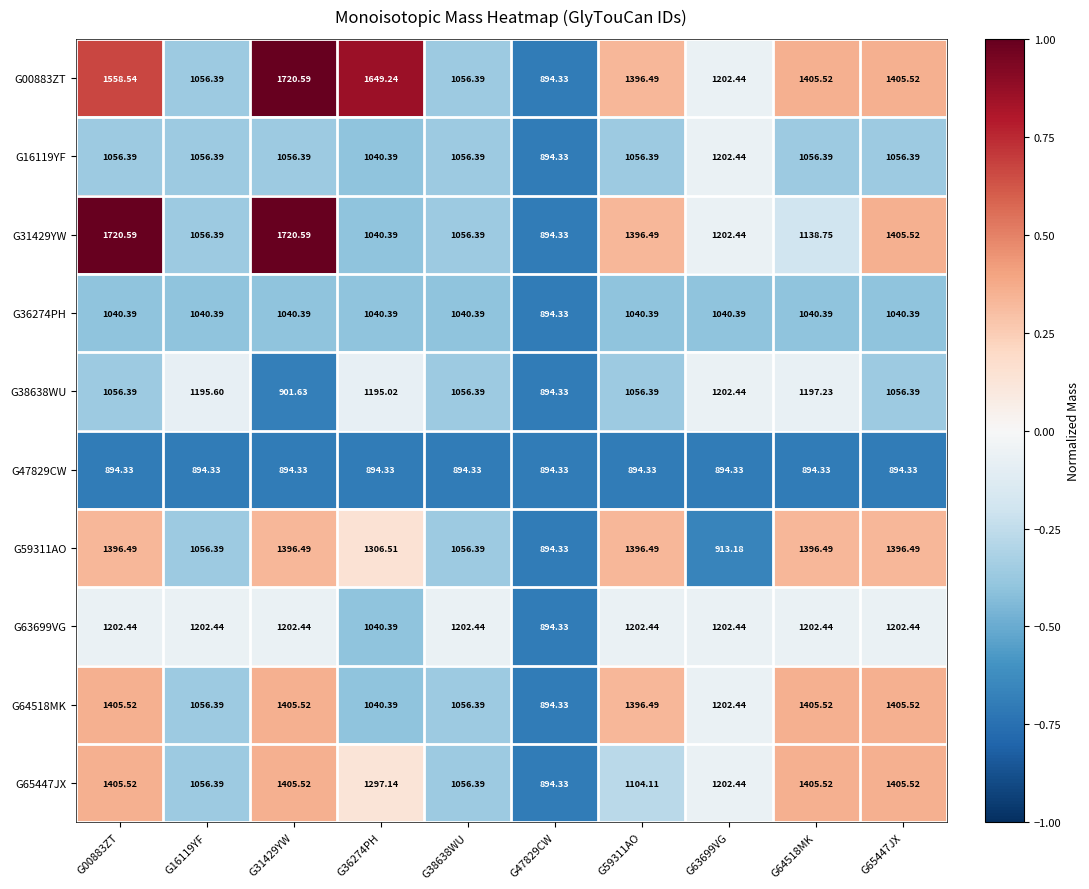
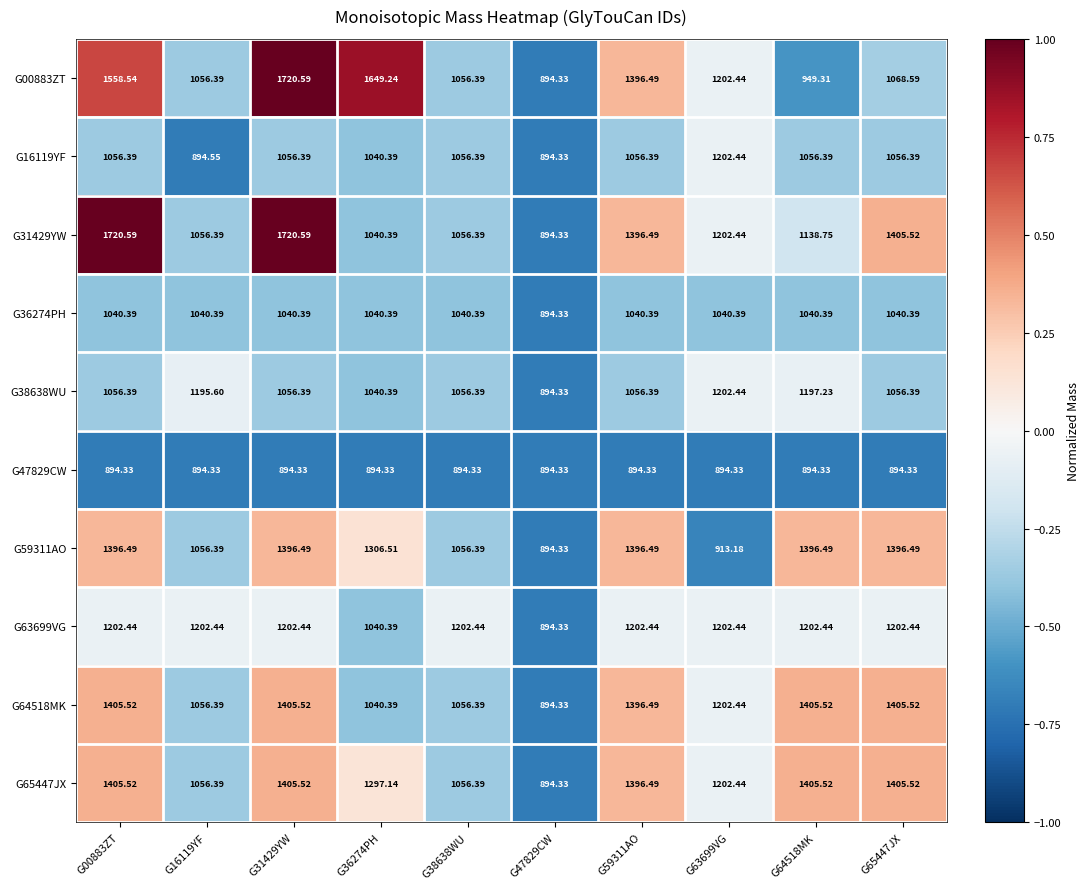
  {
    "G00883ZT": {
      "G00883ZT": 1558.54,
      "G16119YF": 1056.39,
      "G31429YW": 1720.59,
      "G36274PH": 1649.24,
      "G38638WU": 1056.39,
      "G47829CW": 894.33,
      "G59311AO": 1396.49,
      "G63699VG": 1202.44,
-     "G64518MK": 1405.52,
-     "G65447JX": 1405.52
+     "G64518MK": 949.31,
+     "G65447JX": 1068.59
    },
    "G16119YF": {
      "G00883ZT": 1056.39,
-     "G16119YF": 1056.39,
+     "G16119YF": 894.55,
      "G31429YW": 1056.39,
      "G36274PH": 1040.39,
      "G38638WU": 1056.39,
      "G47829CW": 894.33,
      "G59311AO": 1056.39,
      "G63699VG": 1202.44,
      "G64518MK": 1056.39,
      "G65447JX": 1056.39
    },
    "G31429YW": {
      "G00883ZT": 1720.59,
      "G16119YF": 1056.39,
      "G31429YW": 1720.59,
      "G36274PH": 1040.39,
      "G38638WU": 1056.39,
      "G47829CW": 894.33,
      "G59311AO": 1396.49,
      "G63699VG": 1202.44,
      "G64518MK": 1138.75,
      "G65447JX": 1405.52
    },
    "G36274PH": {
      "G00883ZT": 1040.39,
      "G16119YF": 1040.39,
      "G31429YW": 1040.39,
      "G36274PH": 1040.39,
      "G38638WU": 1040.39,
      "G47829CW": 894.33,
      "G59311AO": 1040.39,
      "G63699VG": 1040.39,
      "G64518MK": 1040.39,
      "G65447JX": 1040.39
    },
    "G38638WU": {
      "G00883ZT": 1056.39,
      "G16119YF": 1195.60,
-     "G31429YW": 901.63,
-     "G36274PH": 1195.02,
+     "G31429YW": 1056.39,
+     "G36274PH": 1040.39,
      "G38638WU": 1056.39,
      "G47829CW": 894.33,
      "G59311AO": 1056.39,
      "G63699VG": 1202.44,
      "G64518MK": 1197.23,
      "G65447JX": 1056.39
    },
    "G47829CW": {
      "G00883ZT": 894.33,
      "G16119YF": 894.33,
      "G31429YW": 894.33,
      "G36274PH": 894.33,
      "G38638WU": 894.33,
      "G47829CW": 894.33,
      "G59311AO": 894.33,
      "G63699VG": 894.33,
      "G64518MK": 894.33,
      "G65447JX": 894.33
    },
    "G59311AO": {
      "G00883ZT": 1396.49,
      "G16119YF": 1056.39,
      "G31429YW": 1396.49,
      "G36274PH": 1306.51,
      "G38638WU": 1056.39,
      "G47829CW": 894.33,
      "G59311AO": 1396.49,
      "G63699VG": 913.18,
      "G64518MK": 1396.49,
      "G65447JX": 1396.49
    },
    "G63699VG": {
      "G00883ZT": 1202.44,
      "G16119YF": 1202.44,
      "G31429YW": 1202.44,
      "G36274PH": 1040.39,
      "G38638WU": 1202.44,
      "G47829CW": 894.33,
      "G59311AO": 1202.44,
      "G63699VG": 1202.44,
      "G64518MK": 1202.44,
      "G65447JX": 1202.44
    },
    "G64518MK": {
      "G00883ZT": 1405.52,
      "G16119YF": 1056.39,
      "G31429YW": 1405.52,
      "G36274PH": 1040.39,
      "G38638WU": 1056.39,
      "G47829CW": 894.33,
      "G59311AO": 1396.49,
      "G63699VG": 1202.44,
      "G64518MK": 1405.52,
      "G65447JX": 1405.52
    },
    "G65447JX": {
      "G00883ZT": 1405.52,
      "G16119YF": 1056.39,
      "G31429YW": 1405.52,
      "G36274PH": 1297.14,
      "G38638WU": 1056.39,
      "G47829CW": 894.33,
-     "G59311AO": 1104.11,
+     "G59311AO": 1396.49,
      "G63699VG": 1202.44,
      "G64518MK": 1405.52,
      "G65447JX": 1405.52
    }
  }
